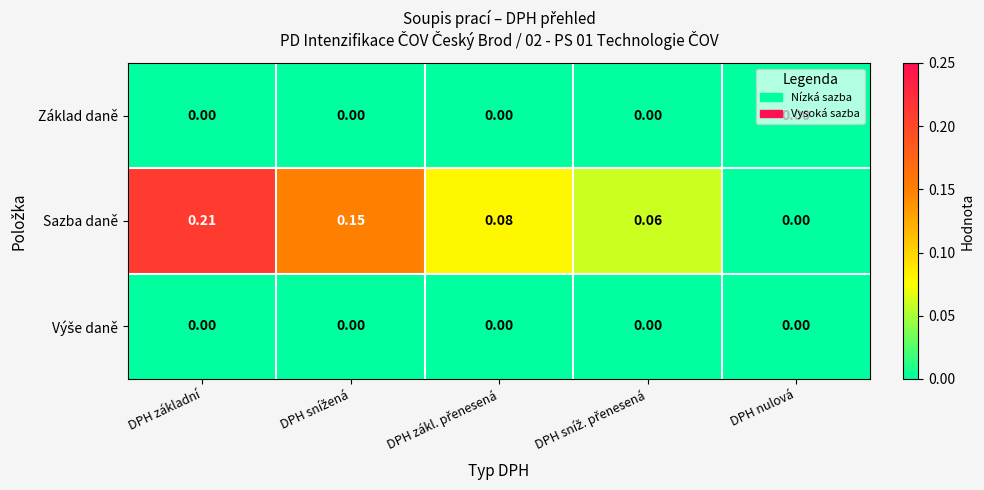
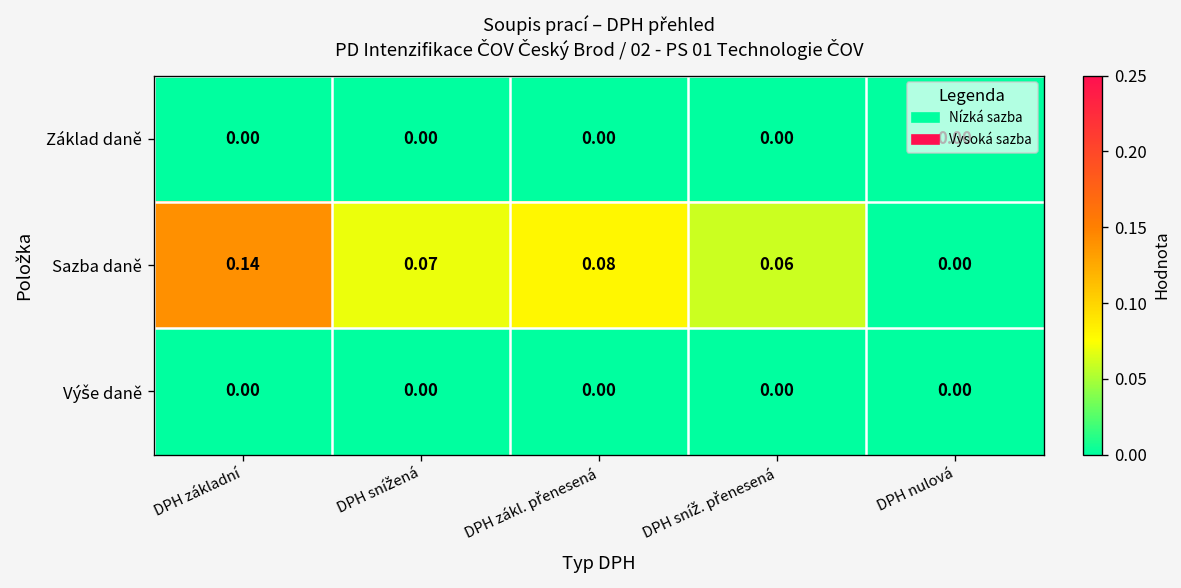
  {
    "Základ daně": {
      "DPH základní": 0.00,
      "DPH snížená": 0.00,
      "DPH zákl. přenesená": 0.00,
      "DPH sníž. přenesená": 0.00
    },
    "Sazba daně": {
-     "DPH základní": 0.21,
-     "DPH snížená": 0.15,
+     "DPH základní": 0.14,
+     "DPH snížená": 0.07,
      "DPH zákl. přenesená": 0.08,
      "DPH sníž. přenesená": 0.06,
      "DPH nulová": 0.00
    },
    "Výše daně": {
      "DPH základní": 0.00,
      "DPH snížená": 0.00,
      "DPH zákl. přenesená": 0.00,
      "DPH sníž. přenesená": 0.00,
      "DPH nulová": 0.00
    }
  }
